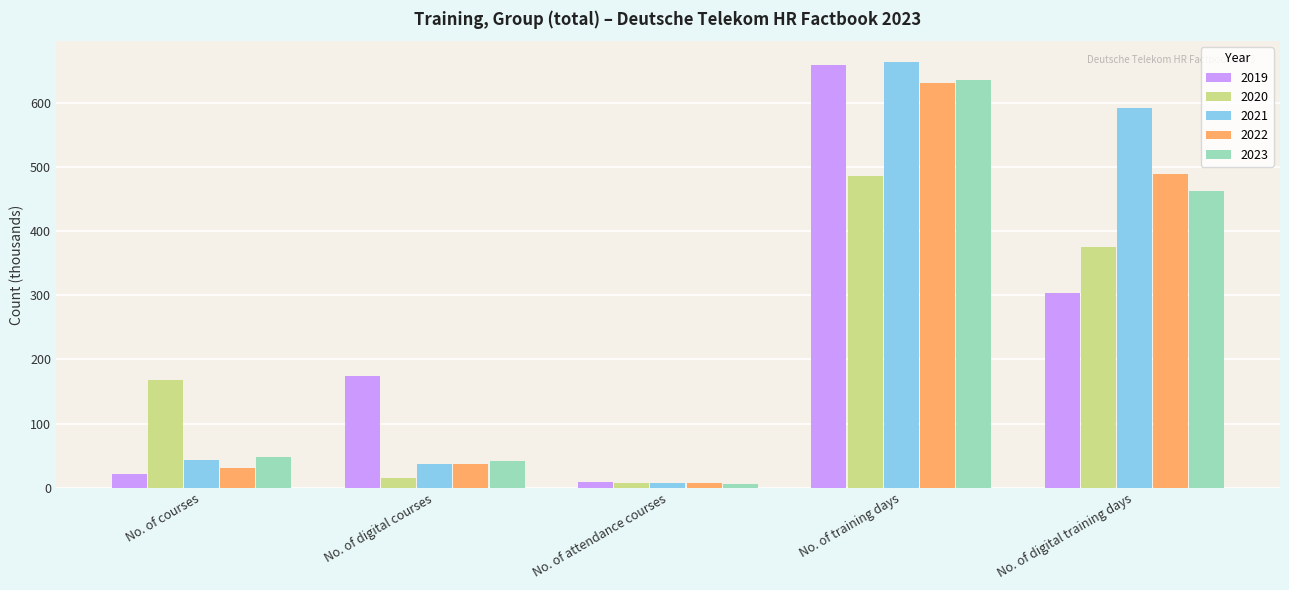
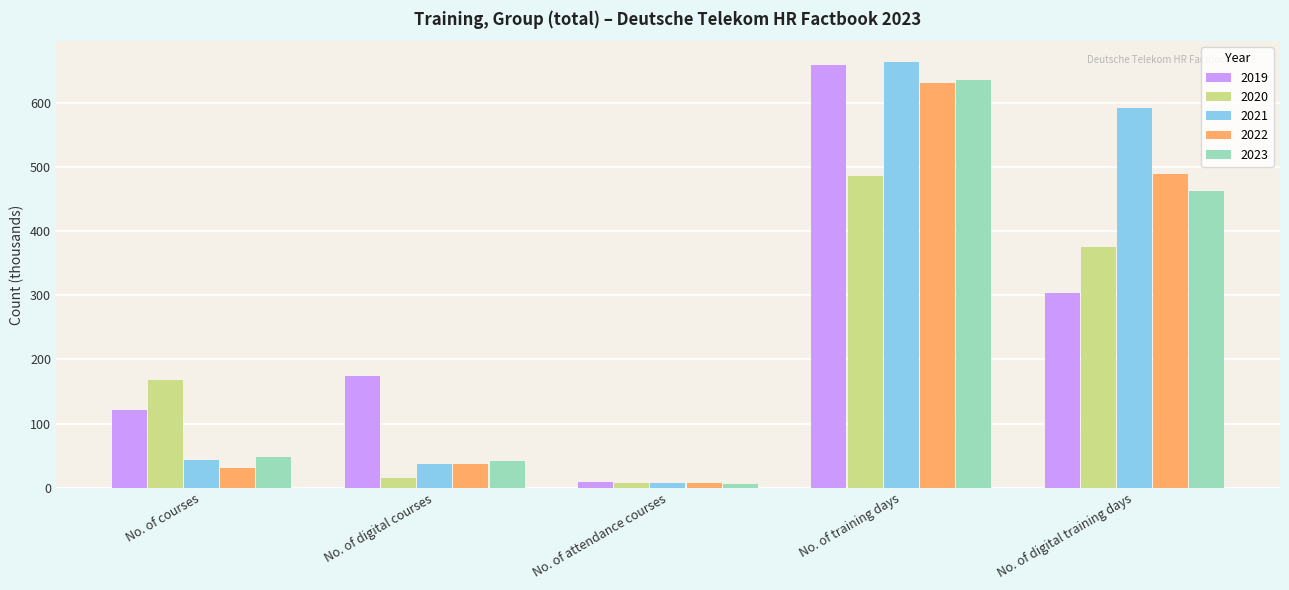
  {
    "2019": {
-     "No. of courses": 20,
+     "No. of courses": 120,
      "No. of digital courses": 170,
      "No. of attendance courses": 10,
      "No. of training days": 660,
      "No. of digital training days": 300
    },
    "2020": {
      "No. of courses": 170,
      "No. of digital courses": 20,
      "No. of attendance courses": 10,
      "No. of training days": 490,
      "No. of digital training days": 380
    },
    "2022": {
      "No. of courses": 30,
      "No. of digital courses": 40,
      "No. of attendance courses": 10,
      "No. of training days": 630,
      "No. of digital training days": 490
    }
  }
